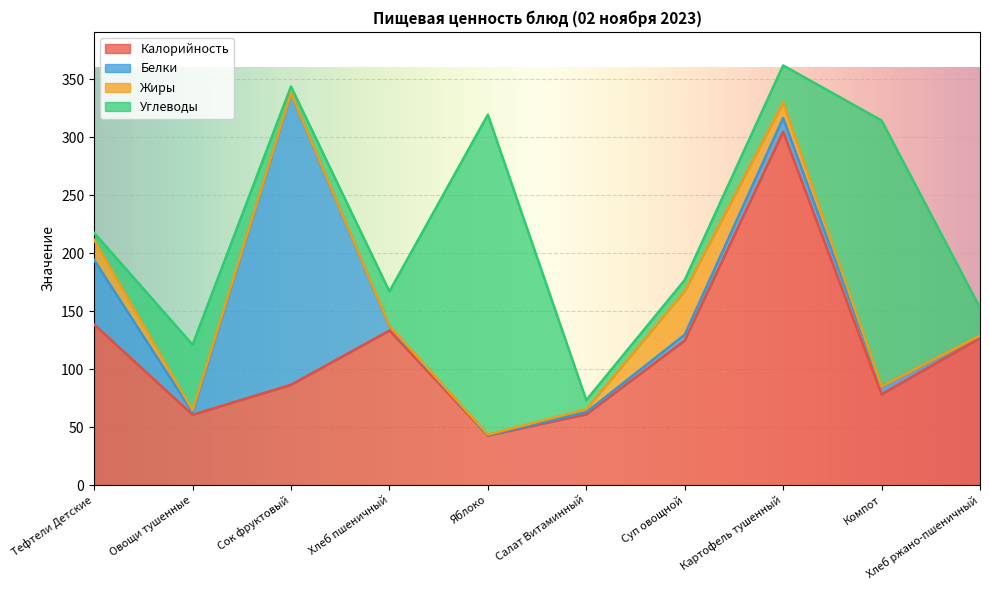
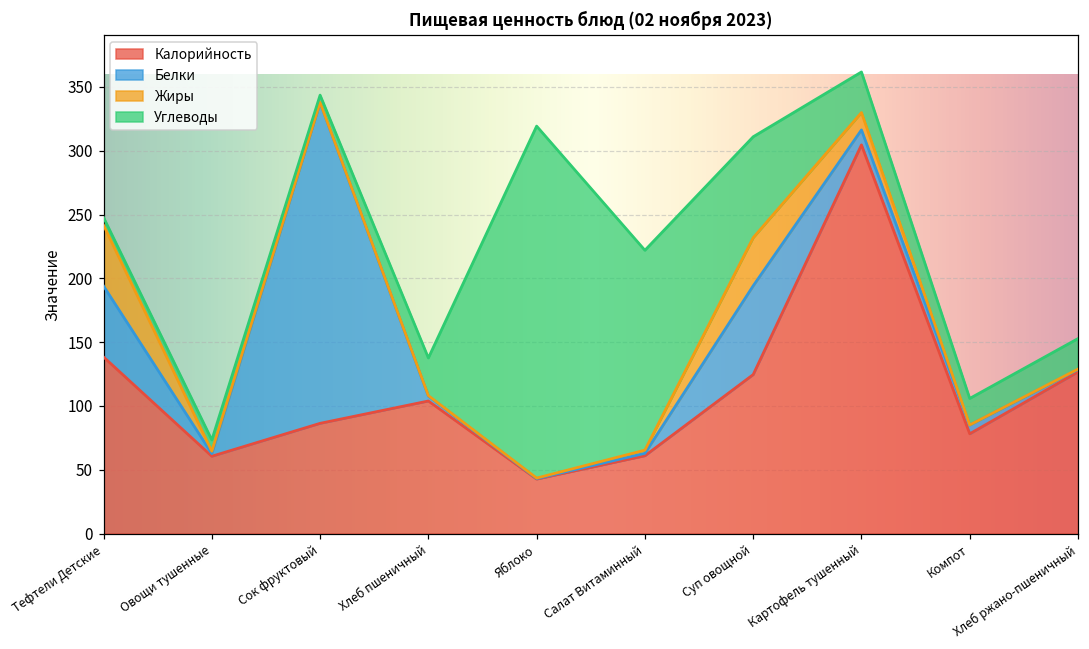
  {
    "Калорийность": {
      "Тефтели Детские": 138,
      "Сок фруктовый": 86,
-     "Хлеб пшеничный": 133,
+     "Хлеб пшеничный": 104,
      "Суп овощной": 125,
      "Картофель тушенный": 305,
      "Компот": 78
    },
    "Белки": {
      "Тефтели Детские": 56,
-     "Суп овощной": 5,
+     "Суп овощной": 70,
      "Картофель тушенный": 12
    },
    "Жиры": {
-     "Тефтели Детские": 17,
+     "Тефтели Детские": 48,
      "Салат Витаминный": 3,
      "Суп овощной": 38,
      "Картофель тушенный": 14
    },
    "Углеводы": {
      "Тефтели Детские": 6,
-     "Овощи тушенные": 56,
+     "Овощи тушенные": 9,
      "Сок фруктовый": 6,
      "Хлеб пшеничный": 30,
      "Яблоко": 276,
-     "Салат Витаминный": 8,
-     "Суп овощной": 9,
+     "Салат Витаминный": 157,
+     "Суп овощной": 79,
      "Картофель тушенный": 32,
-     "Компот": 229,
+     "Компот": 21,
      "Хлеб ржано-пшеничный": 24
    }
  }
